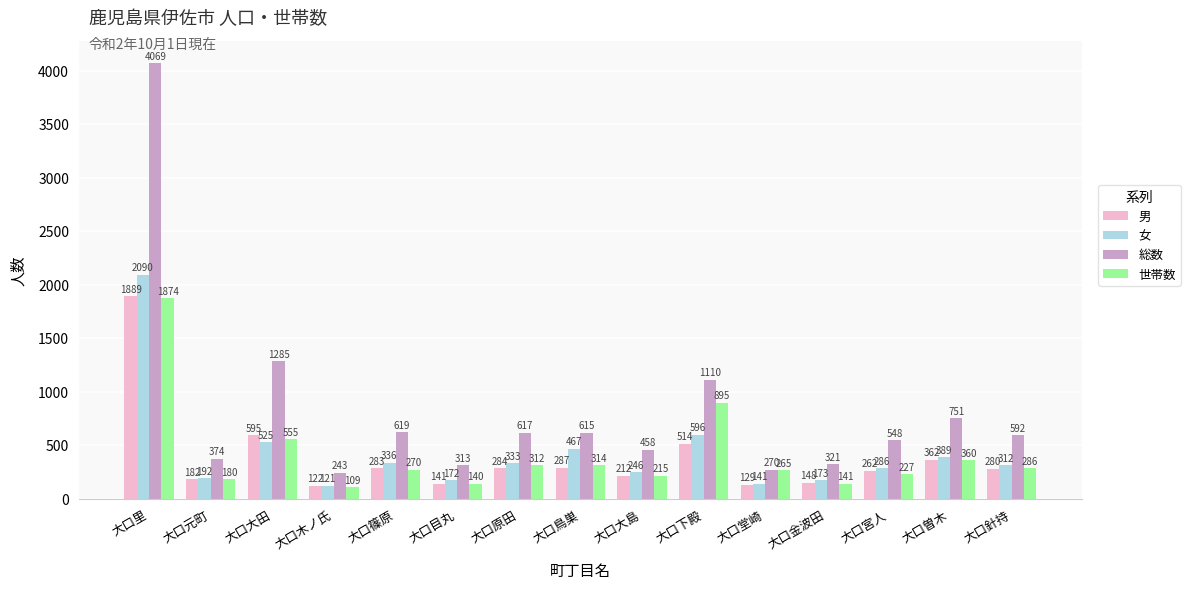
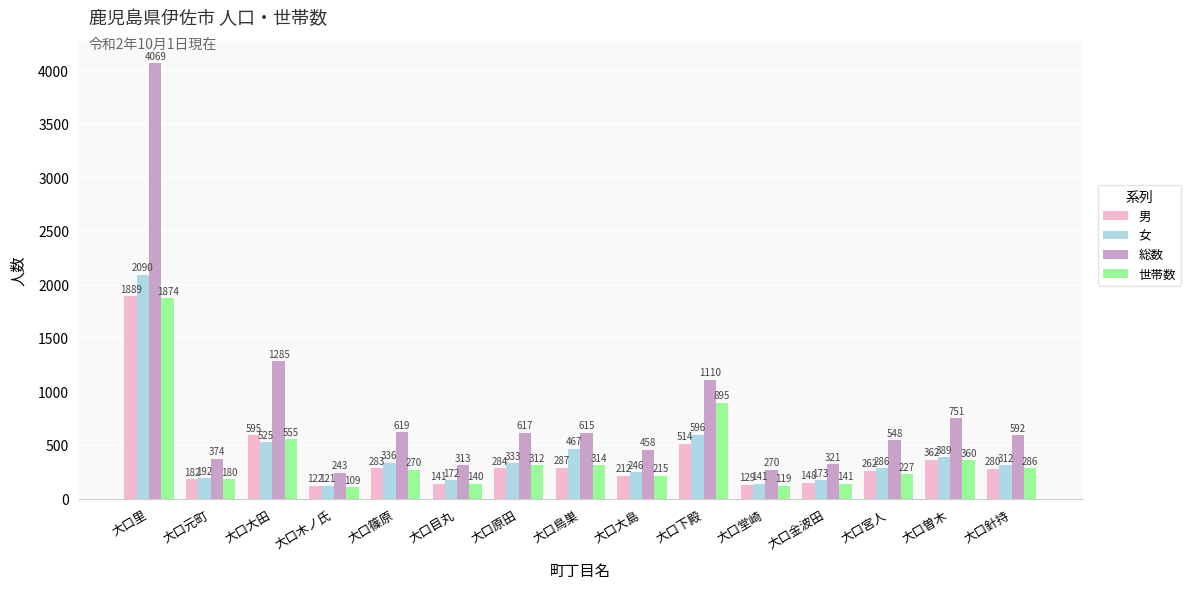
  {
    "女": {
      "大口里": 2090,
      "大口大田": 525,
      "大口篠原": 336,
      "大口原田": 333,
      "大口鳥巣": 467,
      "大口下殿": 596
    },
    "世帯数": {
      "大口里": 1874,
      "大口元町": 180,
      "大口大田": 555,
      "大口木ノ氏": 109,
      "大口篠原": 270,
      "大口目丸": 140,
      "大口原田": 312,
      "大口鳥巣": 314,
      "大口大島": 215,
      "大口下殿": 895,
-     "大口堂崎": 265,
+     "大口堂崎": 119,
      "大口金波田": 141,
      "大口宮人": 227,
      "大口曽木": 360,
      "大口針持": 286
    }
  }
